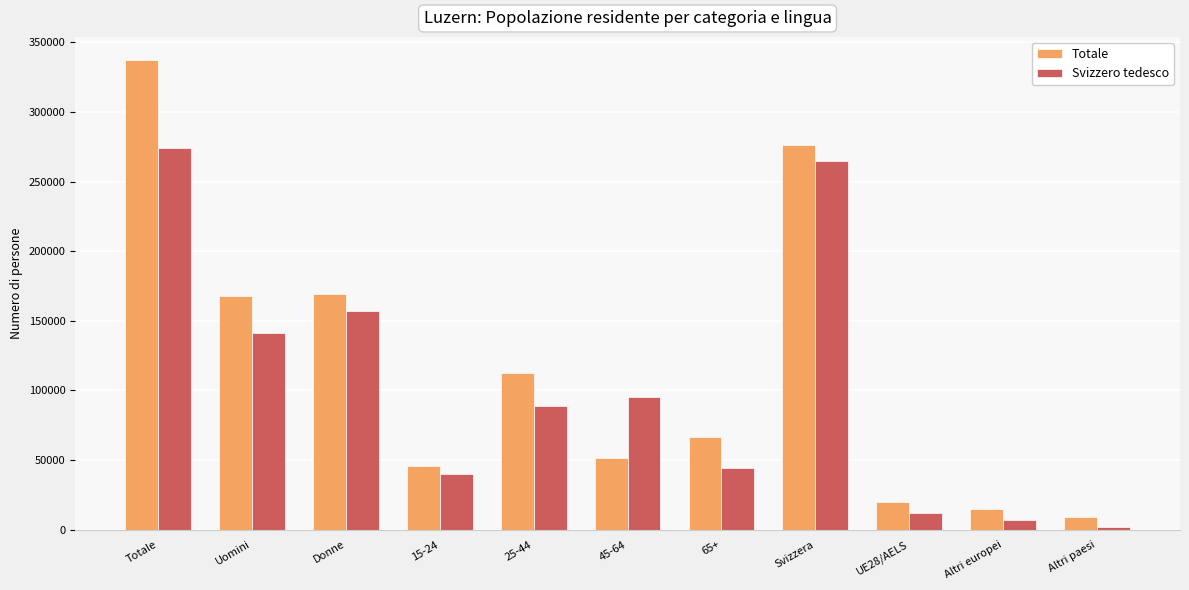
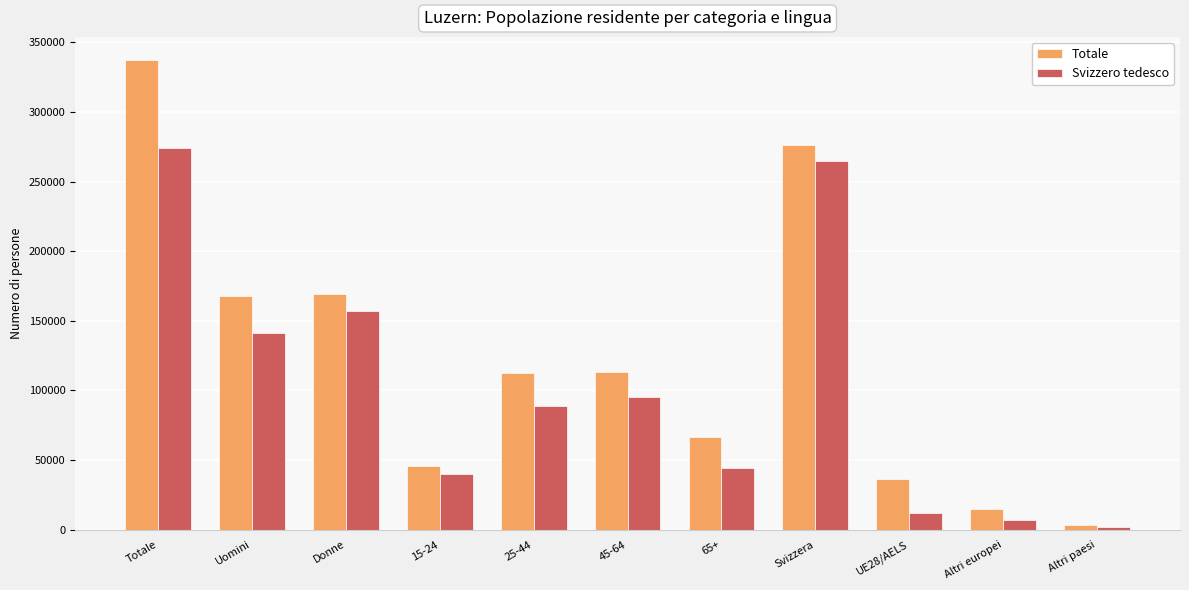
  {
    "Totale": {
      "Totale": 337000,
      "Uomini": 168000,
      "Donne": 169000,
      "15-24": 45000,
      "25-44": 112000,
-     "45-64": 52000,
+     "45-64": 113000,
      "65+": 66000,
      "Svizzera": 276000,
-     "UE28/AELS": 20000,
+     "UE28/AELS": 37000,
      "Altri europei": 15000,
-     "Altri paesi": 9000
+     "Altri paesi": 3000
    },
    "Svizzero tedesco": {
      "Totale": 274000,
      "Uomini": 141000,
      "Donne": 157000,
      "15-24": 40000,
      "25-44": 89000,
      "45-64": 95000,
      "65+": 44000,
      "Svizzera": 265000,
      "UE28/AELS": 12000,
      "Altri europei": 7000
    }
  }
